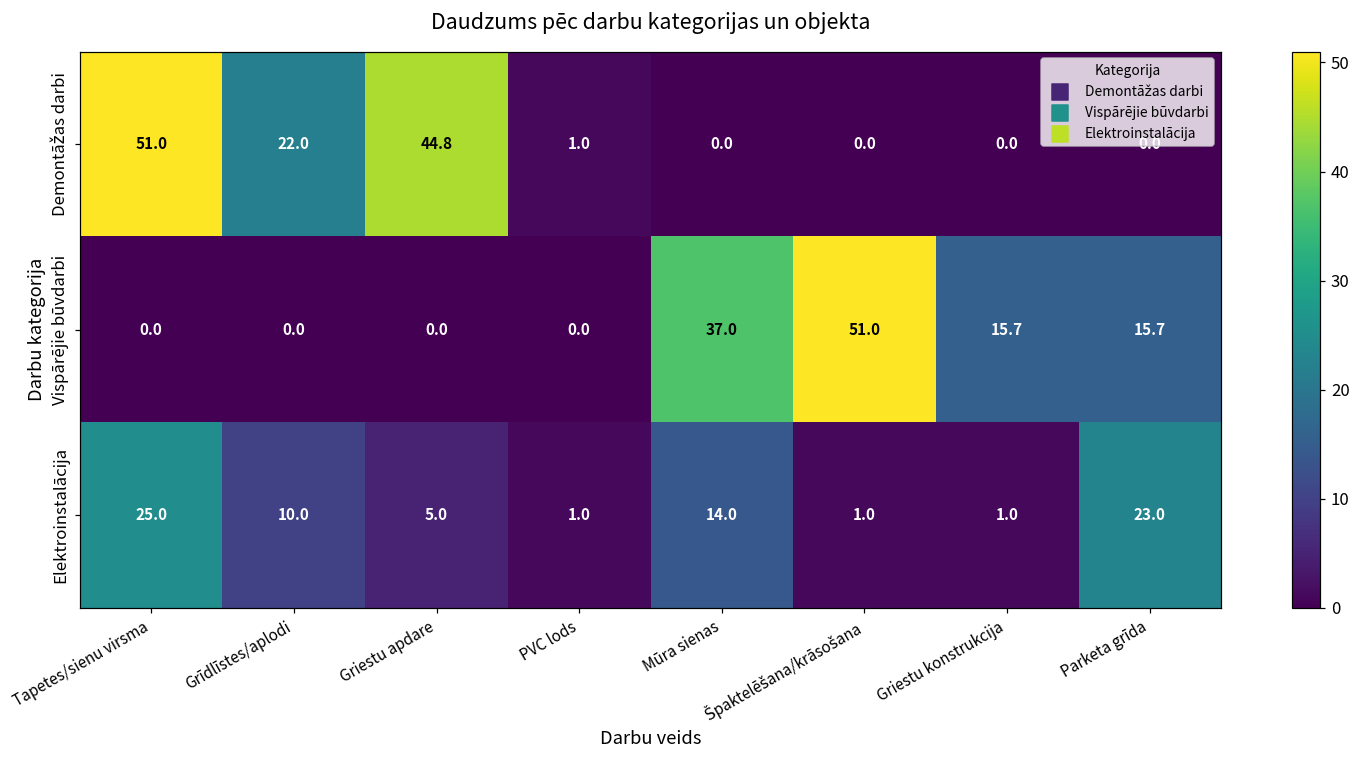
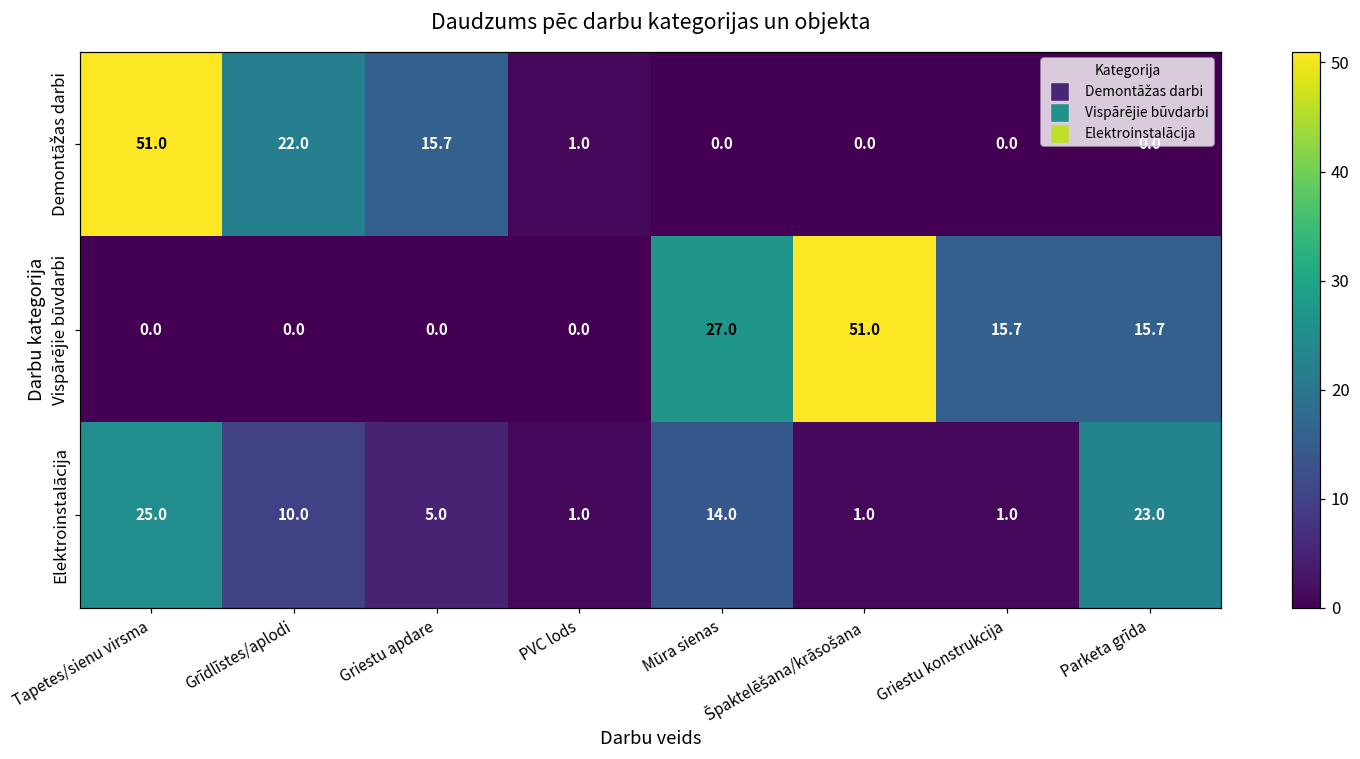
  {
    "Demontāžas darbi": {
      "Tapetes/sienu virsma": 51.0,
      "Grīdlīstes/aplodi": 22.0,
-     "Griestu apdare": 44.8,
+     "Griestu apdare": 15.7,
      "PVC lods": 1.0,
      "Mūra sienas": 0.0,
      "Špaktelēšana/krāsošana": 0.0,
      "Griestu konstrukcija": 0.0
    },
    "Vispārējie būvdarbi": {
      "Tapetes/sienu virsma": 0.0,
      "Grīdlīstes/aplodi": 0.0,
      "Griestu apdare": 0.0,
      "PVC lods": 0.0,
-     "Mūra sienas": 37.0,
+     "Mūra sienas": 27.0,
      "Špaktelēšana/krāsošana": 51.0,
      "Griestu konstrukcija": 15.7,
      "Parketa grīda": 15.7
    },
    "Elektroinstalācija": {
      "Tapetes/sienu virsma": 25.0,
      "Grīdlīstes/aplodi": 10.0,
      "Griestu apdare": 5.0,
      "PVC lods": 1.0,
      "Mūra sienas": 14.0,
      "Špaktelēšana/krāsošana": 1.0,
      "Griestu konstrukcija": 1.0,
      "Parketa grīda": 23.0
    }
  }
